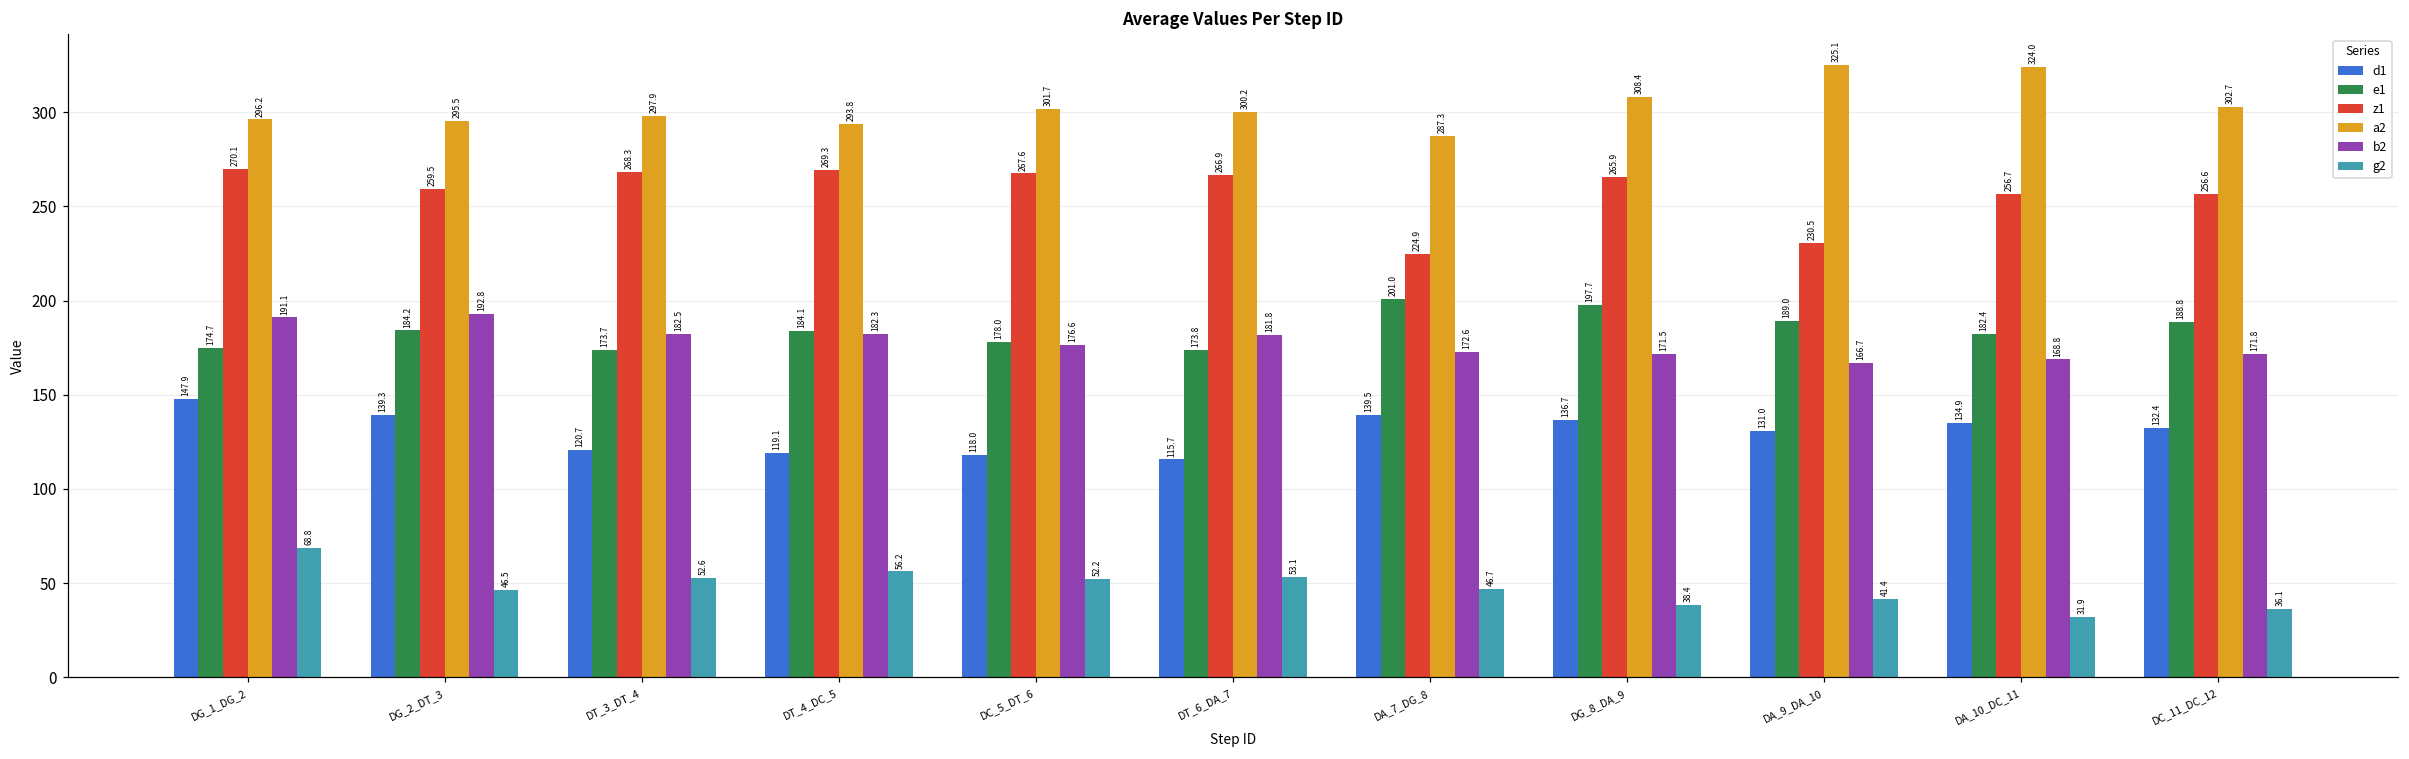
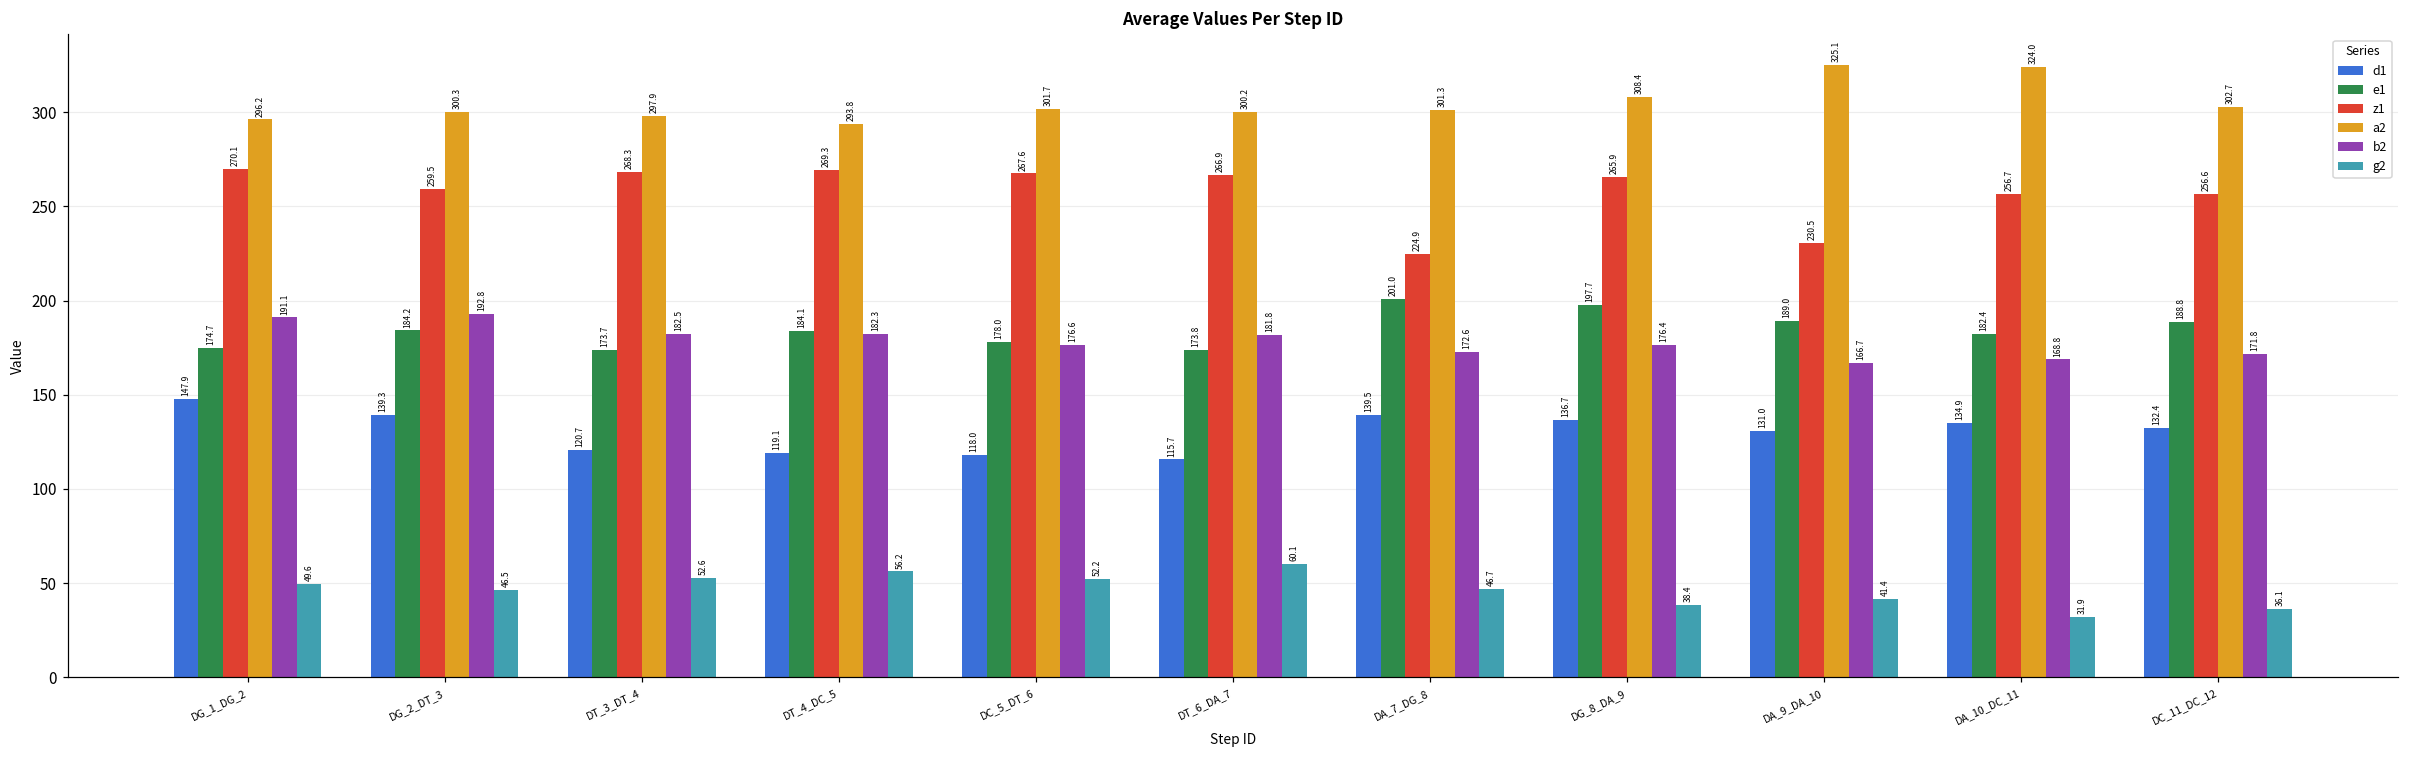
  {
    "d1": {
      "DG_1_DG_2": 147.9,
      "DG_2_DT_3": 139.3,
      "DT_3_DT_4": 120.7,
      "DT_4_DC_5": 119.1,
      "DC_5_DT_6": 118.0,
      "DT_6_DA_7": 115.7,
      "DA_7_DG_8": 139.5,
      "DG_8_DA_9": 136.7,
      "DA_9_DA_10": 131.0,
      "DA_10_DC_11": 134.9,
      "DC_11_DC_12": 132.4
    },
    "e1": {
      "DG_1_DG_2": 174.7,
      "DG_2_DT_3": 184.2,
      "DT_3_DT_4": 173.7,
      "DT_4_DC_5": 184.1,
      "DC_5_DT_6": 178.0,
      "DT_6_DA_7": 173.8,
      "DA_7_DG_8": 201.0,
      "DG_8_DA_9": 197.7,
      "DA_9_DA_10": 189.0,
      "DA_10_DC_11": 182.4,
      "DC_11_DC_12": 188.8
    },
    "z1": {
      "DG_1_DG_2": 270.1,
      "DG_2_DT_3": 259.5,
      "DT_3_DT_4": 268.3,
      "DT_4_DC_5": 269.3,
      "DC_5_DT_6": 267.6,
      "DT_6_DA_7": 266.9,
      "DA_7_DG_8": 224.9,
      "DG_8_DA_9": 265.9,
      "DA_9_DA_10": 230.5,
      "DA_10_DC_11": 256.7,
      "DC_11_DC_12": 256.6
    },
    "a2": {
      "DG_1_DG_2": 296.2,
-     "DG_2_DT_3": 295.5,
+     "DG_2_DT_3": 300.3,
      "DT_3_DT_4": 297.9,
      "DT_4_DC_5": 293.8,
      "DC_5_DT_6": 301.7,
      "DT_6_DA_7": 300.2,
-     "DA_7_DG_8": 287.3,
+     "DA_7_DG_8": 301.3,
      "DG_8_DA_9": 308.4,
      "DA_9_DA_10": 325.1,
      "DA_10_DC_11": 324.0,
      "DC_11_DC_12": 302.7
    },
    "b2": {
      "DG_1_DG_2": 191.1,
      "DG_2_DT_3": 192.8,
      "DT_3_DT_4": 182.5,
      "DT_4_DC_5": 182.3,
      "DC_5_DT_6": 176.6,
      "DT_6_DA_7": 181.8,
      "DA_7_DG_8": 172.6,
-     "DG_8_DA_9": 171.5,
+     "DG_8_DA_9": 176.4,
      "DA_9_DA_10": 166.7,
      "DA_10_DC_11": 168.8,
      "DC_11_DC_12": 171.8
    },
    "g2": {
-     "DG_1_DG_2": 68.8,
+     "DG_1_DG_2": 49.6,
      "DG_2_DT_3": 46.5,
      "DT_3_DT_4": 52.6,
      "DT_4_DC_5": 56.2,
      "DC_5_DT_6": 52.2,
-     "DT_6_DA_7": 53.1,
+     "DT_6_DA_7": 60.1,
      "DA_7_DG_8": 46.7,
      "DG_8_DA_9": 38.4,
      "DA_9_DA_10": 41.4,
      "DA_10_DC_11": 31.9,
      "DC_11_DC_12": 36.1
    }
  }
